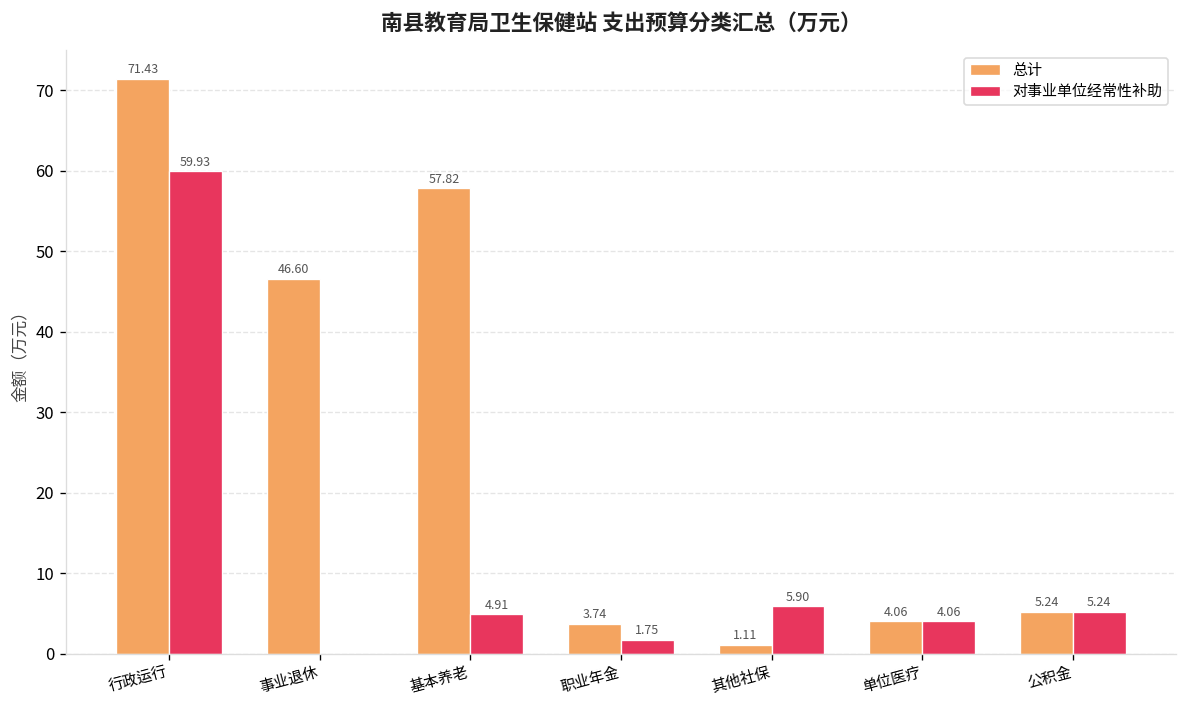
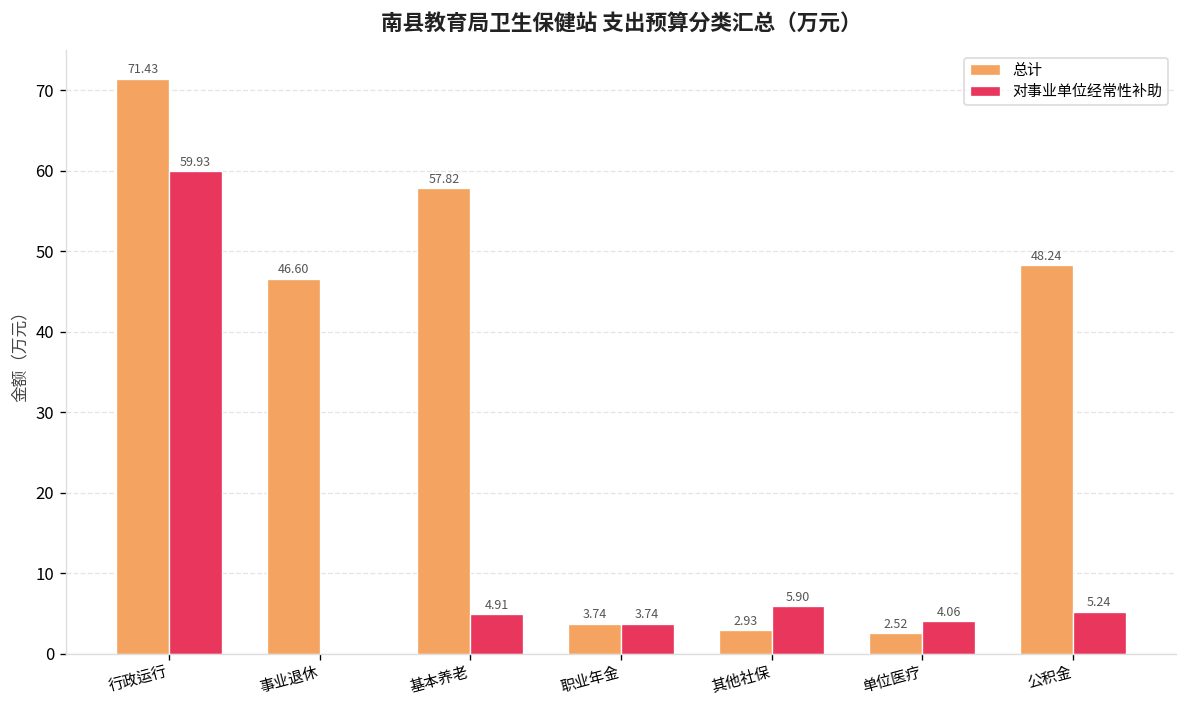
  {
    "总计": {
      "行政运行": 71.43,
      "事业退休": 46.60,
      "基本养老": 57.82,
      "职业年金": 3.74,
-     "其他社保": 1.11,
-     "单位医疗": 4.06,
-     "公积金": 5.24
+     "其他社保": 2.93,
+     "单位医疗": 2.52,
+     "公积金": 48.24
    },
    "对事业单位经常性补助": {
      "行政运行": 59.93,
      "基本养老": 4.91,
-     "职业年金": 1.75,
+     "职业年金": 3.74,
      "其他社保": 5.90,
      "单位医疗": 4.06,
      "公积金": 5.24
    }
  }
